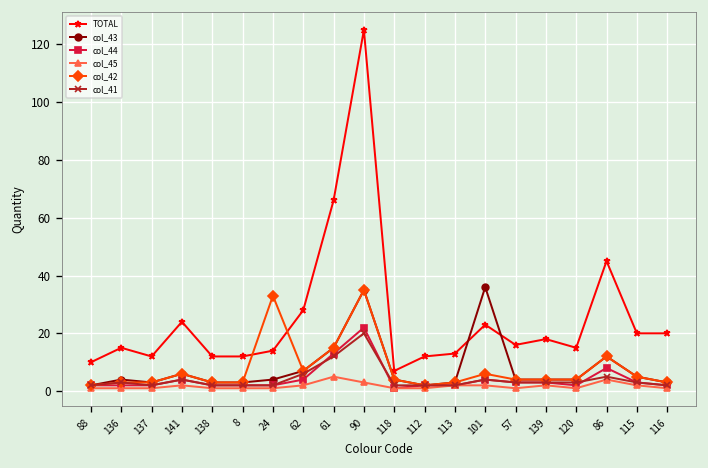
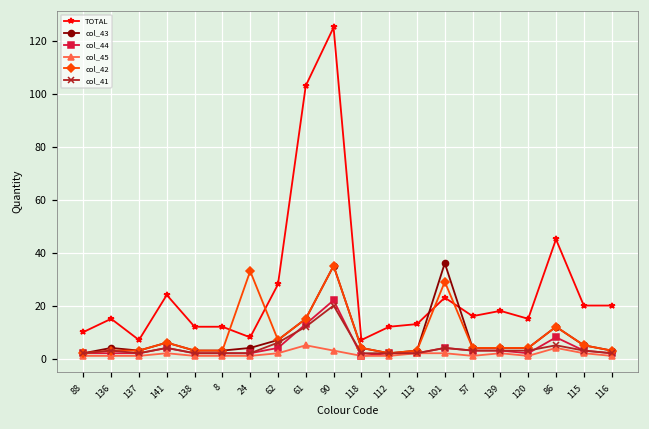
  {
    "TOTAL": {
      "88": 10,
      "136": 15,
-     "137": 12,
+     "137": 7,
      "141": 24,
      "138": 12,
      "8": 12,
-     "24": 14,
+     "24": 8,
      "62": 28,
-     "61": 66,
+     "61": 103,
      "90": 125,
      "118": 7,
      "112": 12,
      "113": 13,
      "101": 23,
      "57": 16,
      "139": 18,
      "120": 15,
      "86": 45,
      "115": 20,
      "116": 20
    },
    "col_43": {
      "24": 4,
      "101": 36
    },
    "col_45": {
      "141": 2,
      "62": 2,
      "61": 5,
      "90": 3,
      "101": 2,
      "57": 1
    },
    "col_42": {
      "24": 33,
-     "101": 6
+     "101": 29
    }
  }
